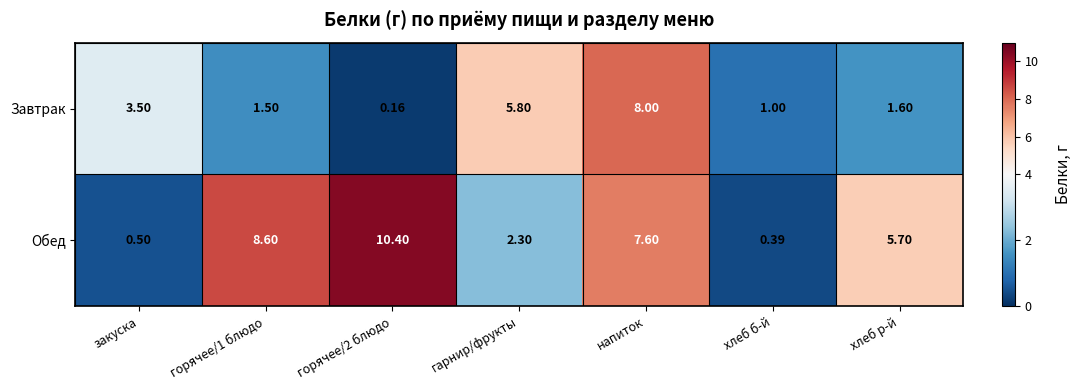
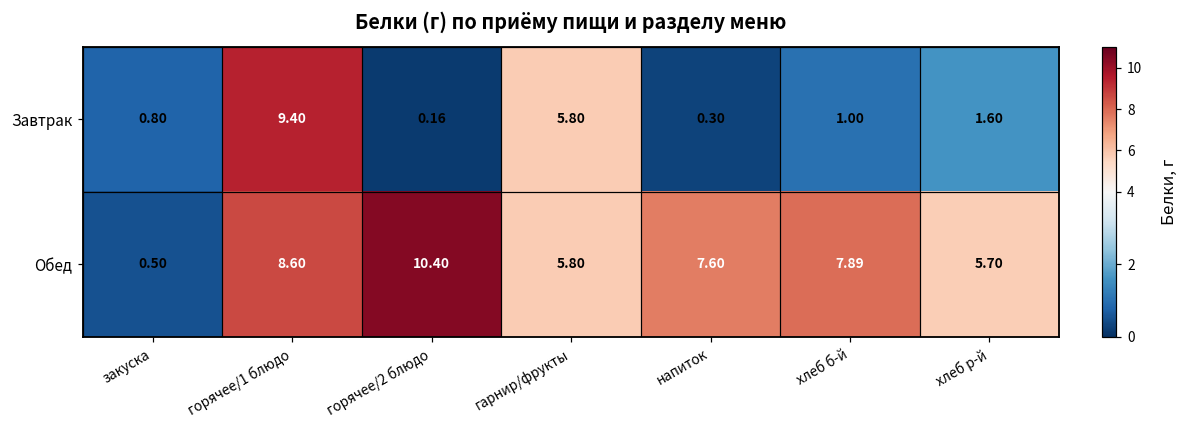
  {
    "Завтрак": {
-     "закуска": 3.50,
-     "горячее/1 блюдо": 1.50,
+     "закуска": 0.80,
+     "горячее/1 блюдо": 9.40,
      "горячее/2 блюдо": 0.16,
      "гарнир/фрукты": 5.80,
-     "напиток": 8.00,
+     "напиток": 0.30,
      "хлеб б-й": 1.00,
      "хлеб р-й": 1.60
    },
    "Обед": {
      "закуска": 0.50,
      "горячее/1 блюдо": 8.60,
      "горячее/2 блюдо": 10.40,
-     "гарнир/фрукты": 2.30,
+     "гарнир/фрукты": 5.80,
      "напиток": 7.60,
-     "хлеб б-й": 0.39,
+     "хлеб б-й": 7.89,
      "хлеб р-й": 5.70
    }
  }
